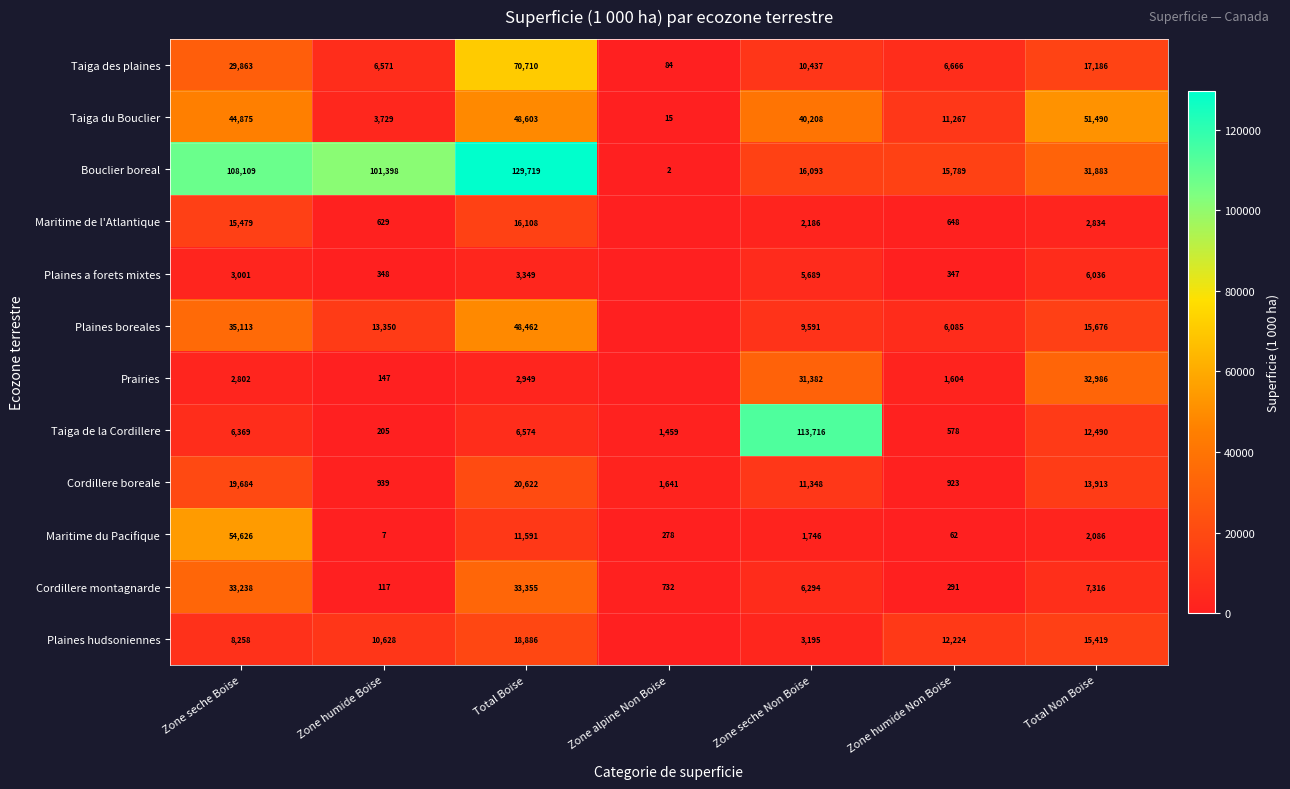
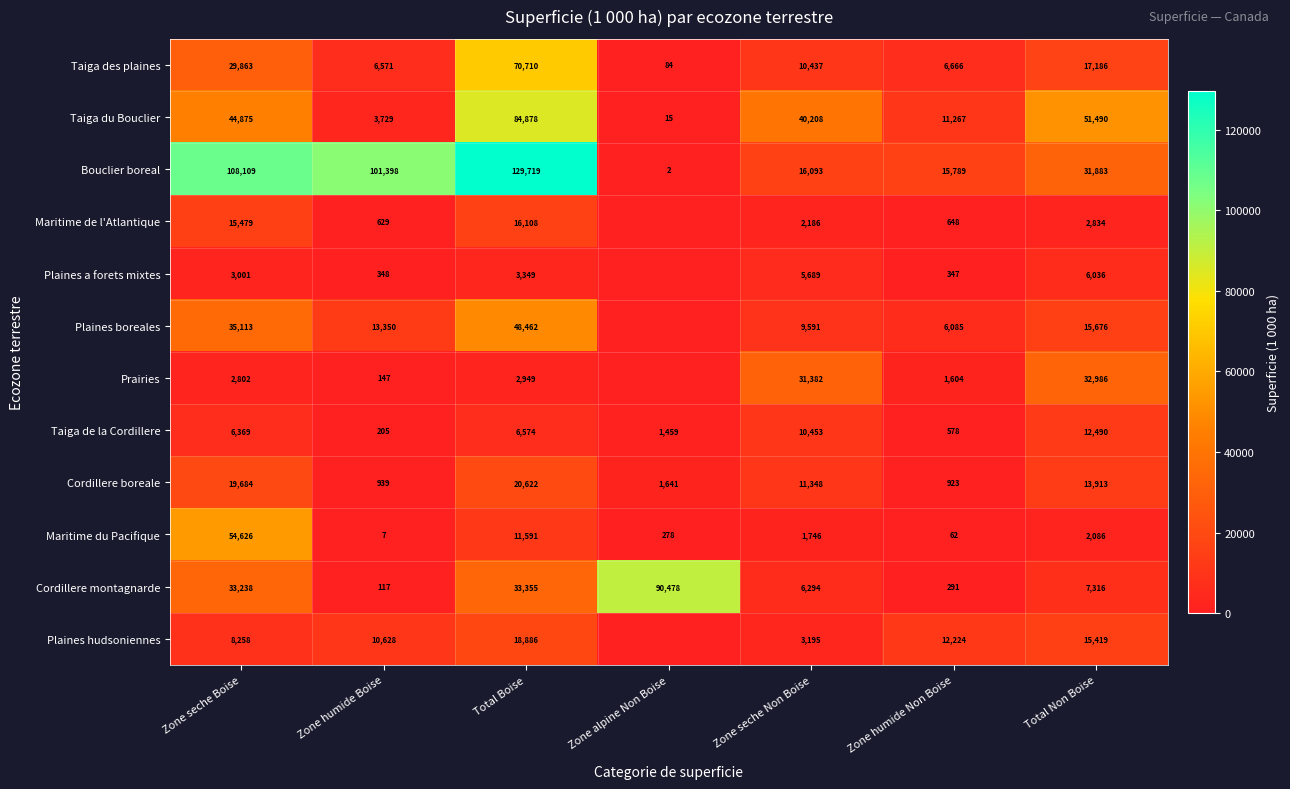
  {
    "Taiga des plaines": {
      "Zone seche Boise": "29,863",
      "Zone humide Boise": "6,571",
      "Total Boise": "70,710",
      "Zone alpine Non Boise": "84",
      "Zone seche Non Boise": "10,437",
      "Zone humide Non Boise": "6,666",
      "Total Non Boise": "17,186"
    },
    "Taiga du Bouclier": {
      "Zone seche Boise": "44,875",
      "Zone humide Boise": "3,729",
-     "Total Boise": "48,603",
+     "Total Boise": "84,878",
      "Zone alpine Non Boise": "15",
      "Zone seche Non Boise": "40,208",
      "Zone humide Non Boise": "11,267",
      "Total Non Boise": "51,490"
    },
    "Bouclier boreal": {
      "Zone seche Boise": "108,109",
      "Zone humide Boise": "101,398",
      "Total Boise": "129,719",
      "Zone alpine Non Boise": "2",
      "Zone seche Non Boise": "16,093",
      "Zone humide Non Boise": "15,789",
      "Total Non Boise": "31,883"
    },
    "Maritime de l'Atlantique": {
      "Zone seche Boise": "15,479",
      "Zone humide Boise": "629",
      "Total Boise": "16,108",
      "Zone seche Non Boise": "2,186",
      "Zone humide Non Boise": "648",
      "Total Non Boise": "2,834"
    },
    "Plaines a forets mixtes": {
      "Zone seche Boise": "3,001",
      "Zone humide Boise": "348",
      "Total Boise": "3,349",
      "Zone seche Non Boise": "5,689",
      "Zone humide Non Boise": "347",
      "Total Non Boise": "6,036"
    },
    "Plaines boreales": {
      "Zone seche Boise": "35,113",
      "Zone humide Boise": "13,350",
      "Total Boise": "48,462",
      "Zone seche Non Boise": "9,591",
      "Zone humide Non Boise": "6,085",
      "Total Non Boise": "15,676"
    },
    "Prairies": {
      "Zone seche Boise": "2,802",
      "Zone humide Boise": "147",
      "Total Boise": "2,949",
      "Zone seche Non Boise": "31,382",
      "Zone humide Non Boise": "1,604",
      "Total Non Boise": "32,986"
    },
    "Taiga de la Cordillere": {
      "Zone seche Boise": "6,369",
      "Zone humide Boise": "205",
      "Total Boise": "6,574",
      "Zone alpine Non Boise": "1,459",
-     "Zone seche Non Boise": "113,716",
+     "Zone seche Non Boise": "10,453",
      "Zone humide Non Boise": "578",
      "Total Non Boise": "12,490"
    },
    "Cordillere boreale": {
      "Zone seche Boise": "19,684",
      "Zone humide Boise": "939",
      "Total Boise": "20,622",
      "Zone alpine Non Boise": "1,641",
      "Zone seche Non Boise": "11,348",
      "Zone humide Non Boise": "923",
      "Total Non Boise": "13,913"
    },
    "Maritime du Pacifique": {
      "Zone seche Boise": "54,626",
      "Zone humide Boise": "7",
      "Total Boise": "11,591",
      "Zone alpine Non Boise": "278",
      "Zone seche Non Boise": "1,746",
      "Zone humide Non Boise": "62",
      "Total Non Boise": "2,086"
    },
    "Cordillere montagnarde": {
      "Zone seche Boise": "33,238",
      "Zone humide Boise": "117",
      "Total Boise": "33,355",
-     "Zone alpine Non Boise": "732",
+     "Zone alpine Non Boise": "90,478",
      "Zone seche Non Boise": "6,294",
      "Zone humide Non Boise": "291",
      "Total Non Boise": "7,316"
    },
    "Plaines hudsoniennes": {
      "Zone seche Boise": "8,258",
      "Zone humide Boise": "10,628",
      "Total Boise": "18,886",
      "Zone seche Non Boise": "3,195",
      "Zone humide Non Boise": "12,224",
      "Total Non Boise": "15,419"
    }
  }
